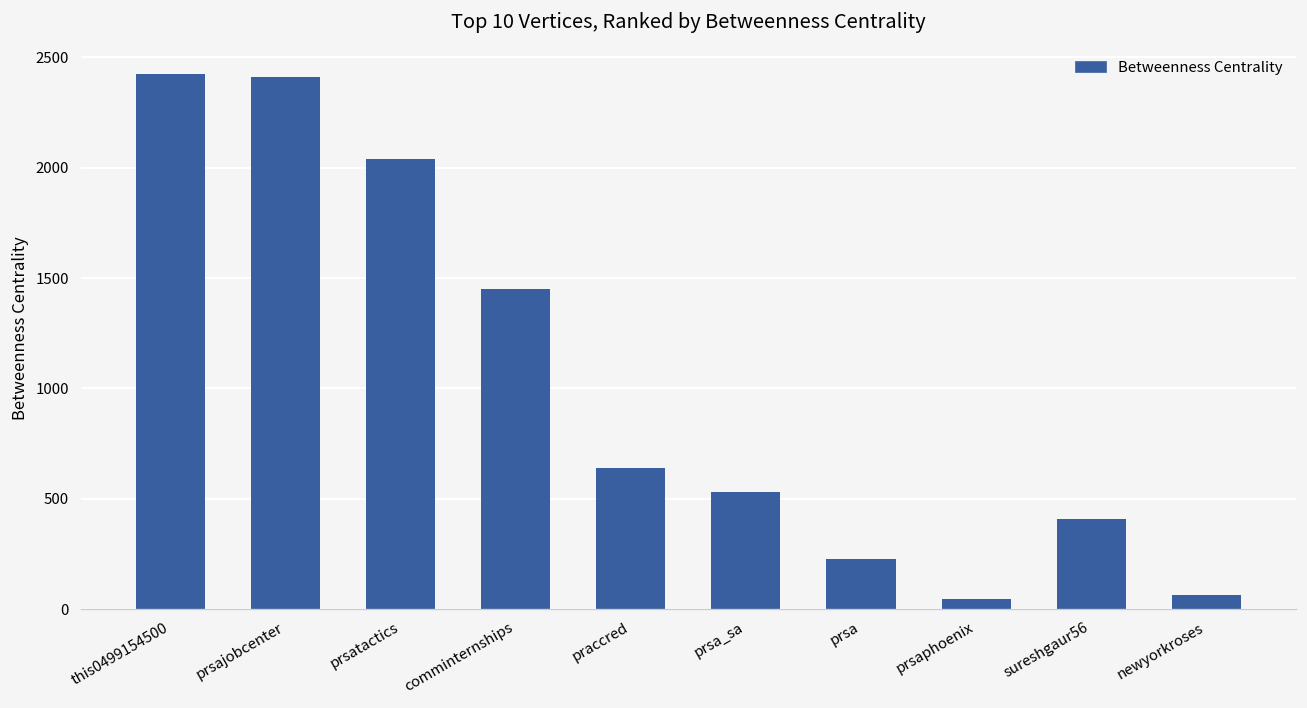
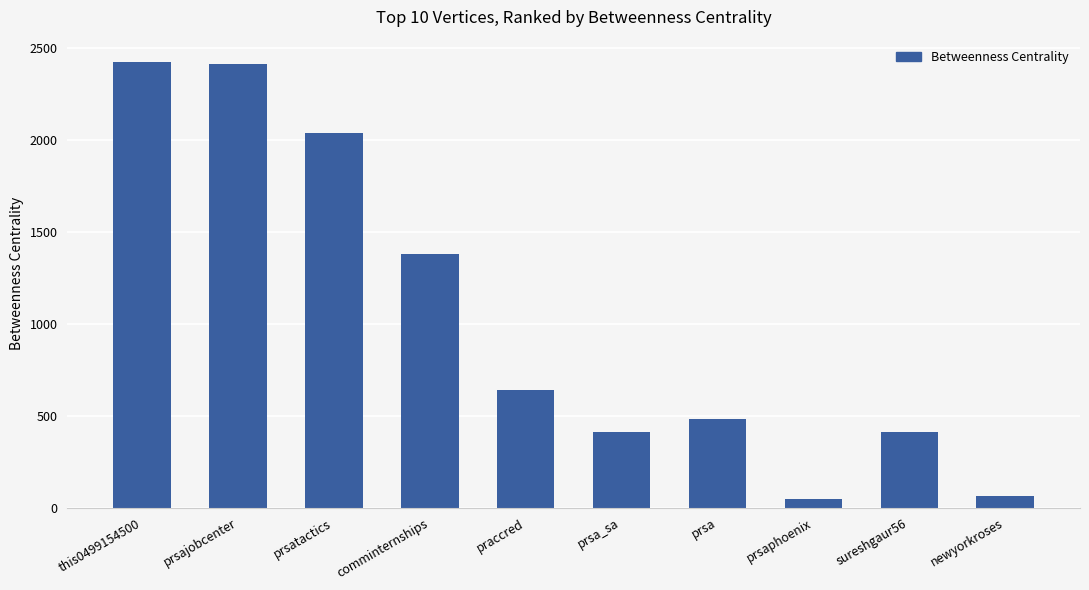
  {
    "this0499154500": 2420,
    "prsajobcenter": 2410,
    "prsatactics": 2040,
-   "comminternships": 1450,
+   "comminternships": 1380,
    "praccred": 640,
-   "prsa_sa": 530,
-   "prsa": 230,
+   "prsa_sa": 410,
+   "prsa": 480,
    "prsaphoenix": 50,
    "sureshgaur56": 410,
    "newyorkroses": 60
  }
